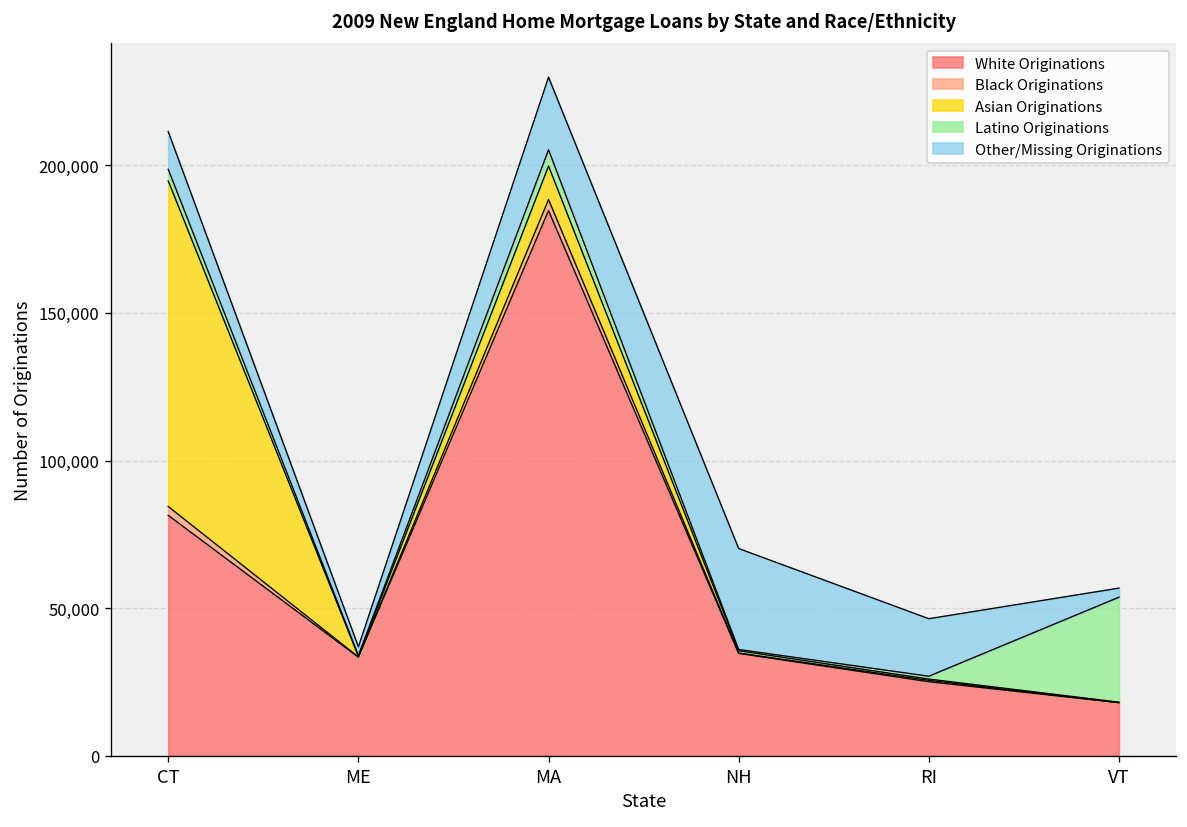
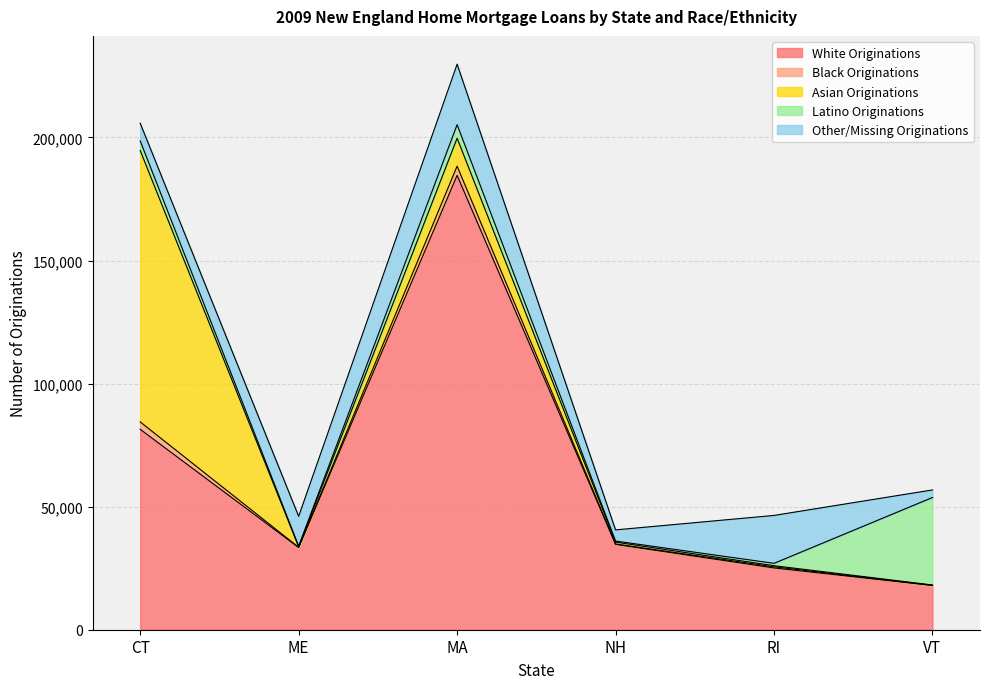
  {
    "Asian Originations": {
      "CT": "110,000",
      "MA": "11,000"
    },
    "Latino Originations": {
      "CT": "4,000",
      "MA": "5,000",
      "VT": "36,000"
    },
    "Other/Missing Originations": {
-     "CT": "13,000",
-     "ME": "3,000",
+     "CT": "7,000",
+     "ME": "12,000",
      "MA": "25,000",
-     "NH": "34,000",
+     "NH": "5,000",
      "RI": "19,000",
      "VT": "3,000"
    }
  }
